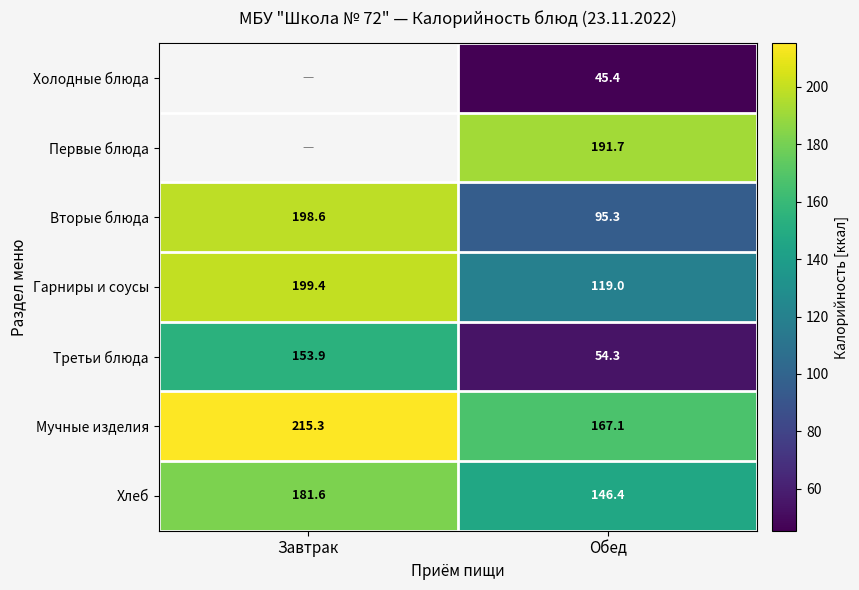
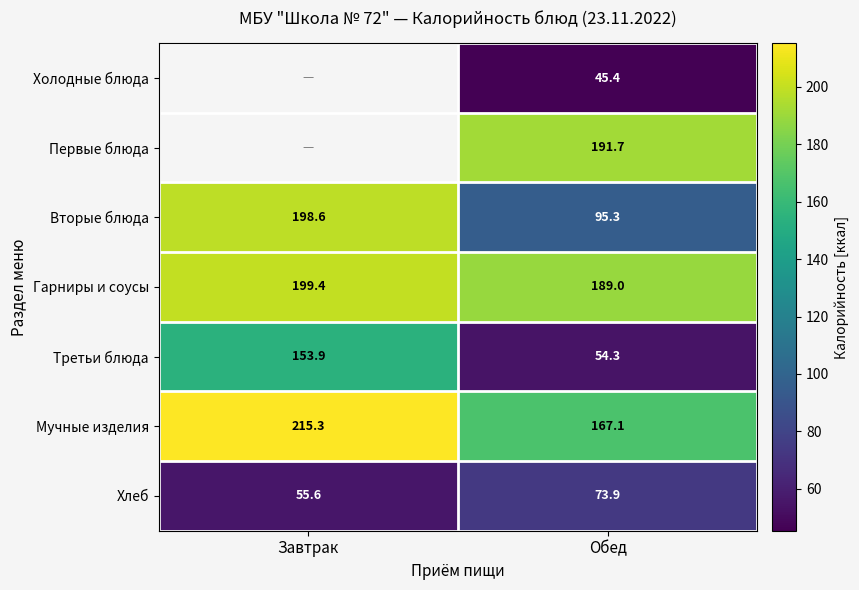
  {
    "Холодные блюда": {
      "Обед": 45.4
    },
    "Первые блюда": {
      "Обед": 191.7
    },
    "Вторые блюда": {
      "Завтрак": 198.6,
      "Обед": 95.3
    },
    "Гарниры и соусы": {
      "Завтрак": 199.4,
-     "Обед": 119.0
+     "Обед": 189.0
    },
    "Третьи блюда": {
      "Завтрак": 153.9,
      "Обед": 54.3
    },
    "Мучные изделия": {
      "Завтрак": 215.3,
      "Обед": 167.1
    },
    "Хлеб": {
-     "Завтрак": 181.6,
-     "Обед": 146.4
+     "Завтрак": 55.6,
+     "Обед": 73.9
    }
  }
